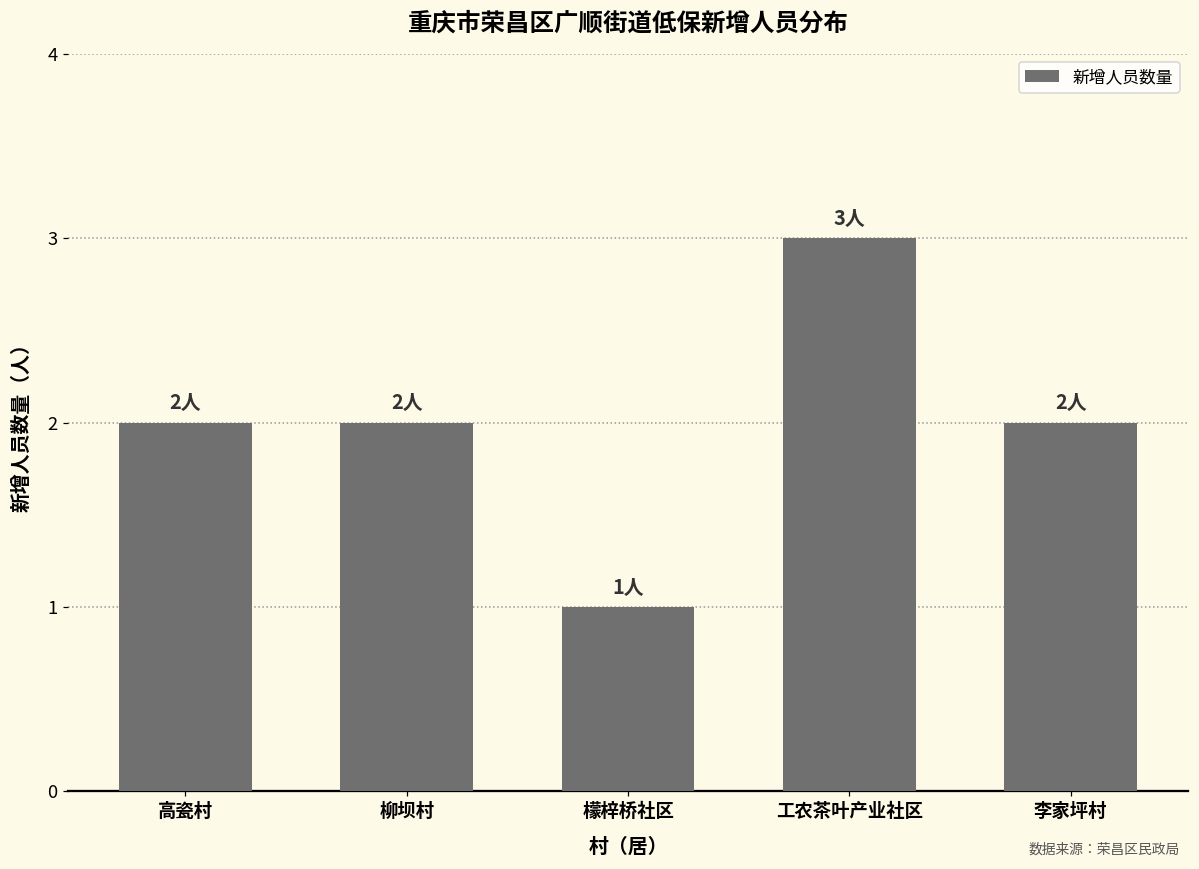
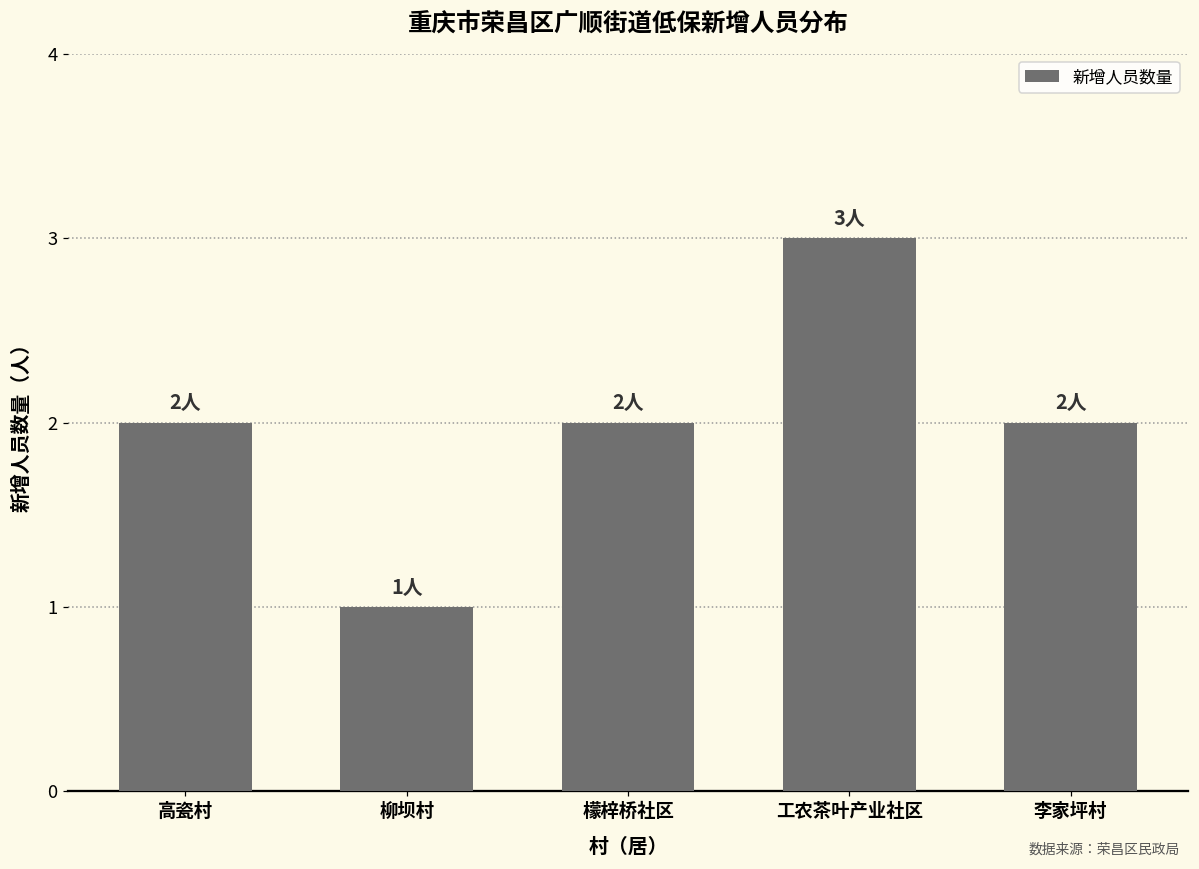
  {
    "高瓷村": "2人",
-   "柳坝村": "2人",
-   "檬梓桥社区": "1人",
+   "柳坝村": "1人",
+   "檬梓桥社区": "2人",
    "工农茶叶产业社区": "3人",
    "李家坪村": "2人"
  }
